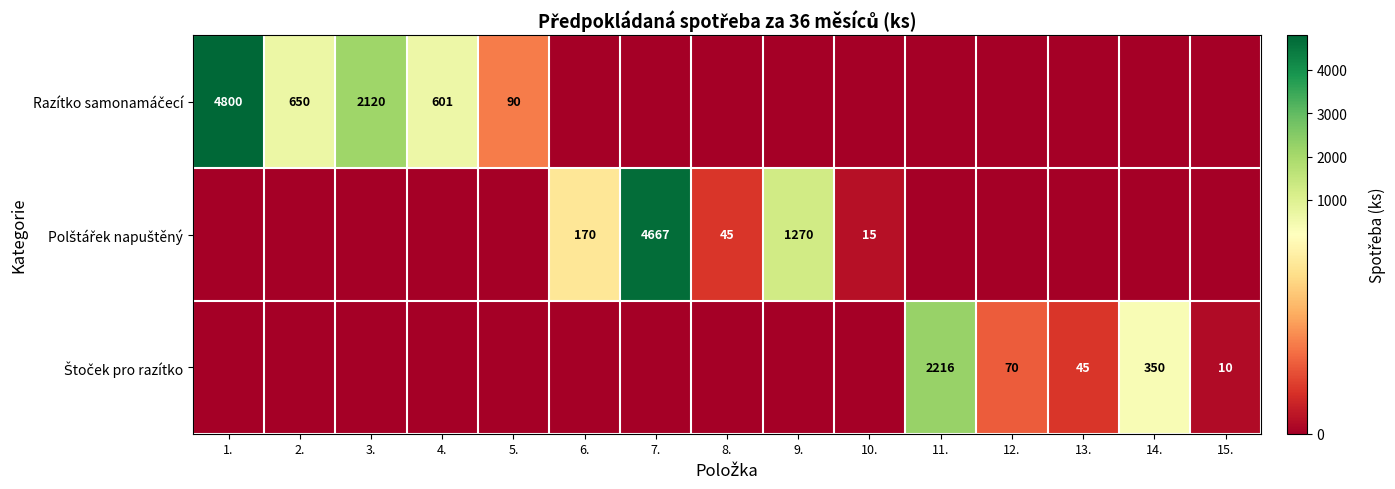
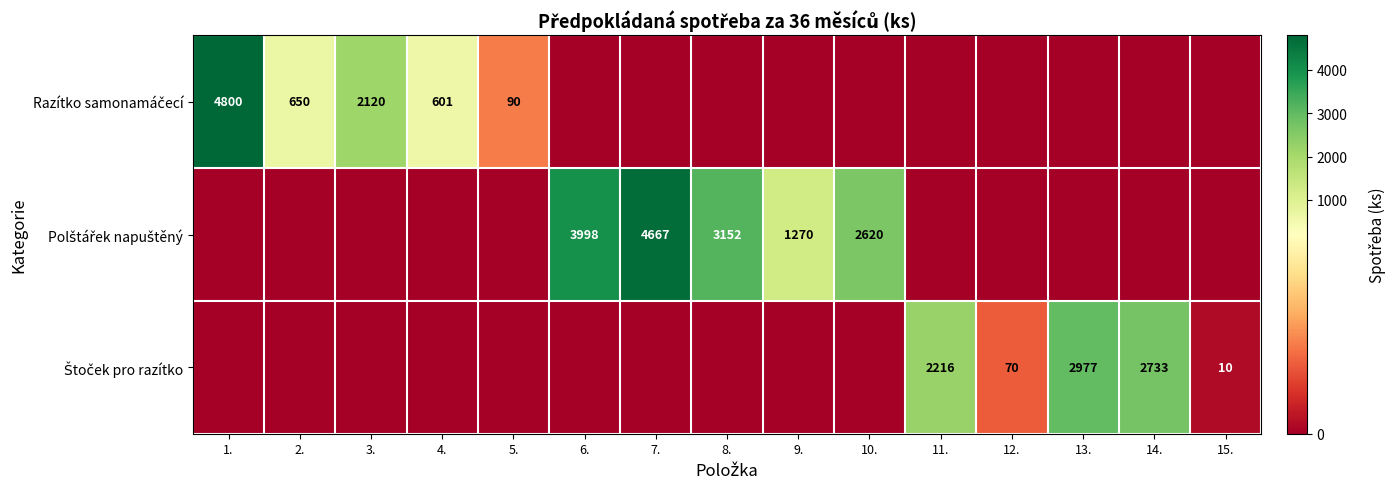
  {
    "Razítko samonamáčecí": {
      "1.": 4800,
      "2.": 650,
      "3.": 2120,
      "4.": 601,
      "5.": 90
    },
    "Polštářek napuštěný": {
-     "6.": 170,
+     "6.": 3998,
      "7.": 4667,
-     "8.": 45,
+     "8.": 3152,
      "9.": 1270,
-     "10.": 15
+     "10.": 2620
    },
    "Štoček pro razítko": {
      "11.": 2216,
      "12.": 70,
-     "13.": 45,
-     "14.": 350,
+     "13.": 2977,
+     "14.": 2733,
      "15.": 10
    }
  }
